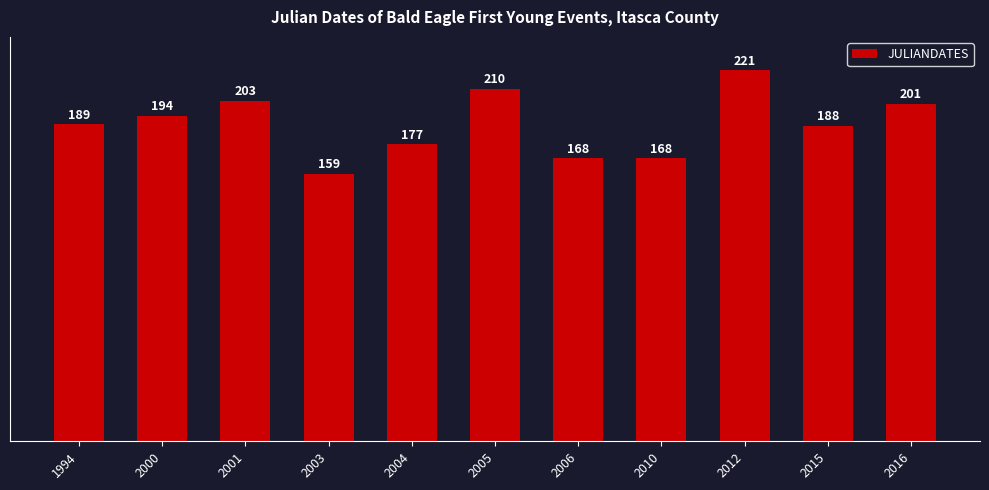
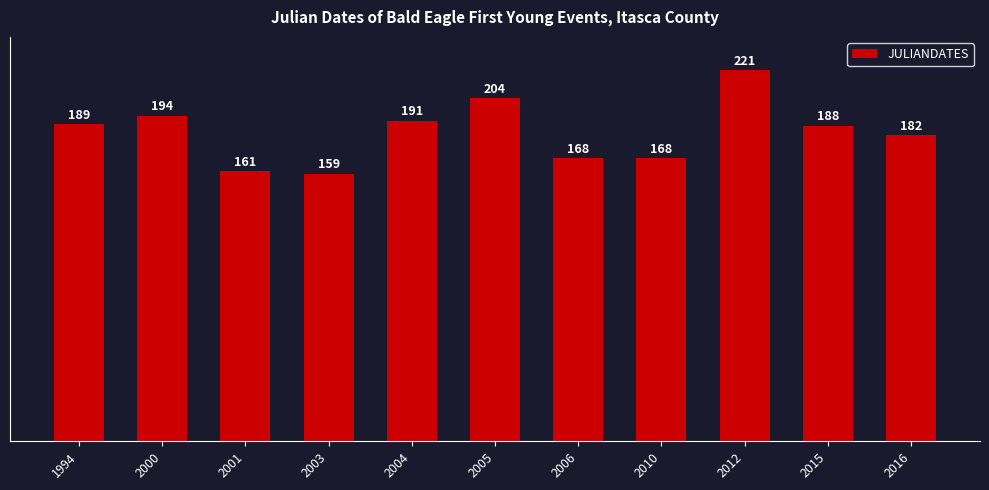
  {
    "1994": 189,
    "2000": 194,
-   "2001": 203,
+   "2001": 161,
    "2003": 159,
-   "2004": 177,
-   "2005": 210,
+   "2004": 191,
+   "2005": 204,
    "2012": 221,
    "2015": 188,
-   "2016": 201
+   "2016": 182
  }
